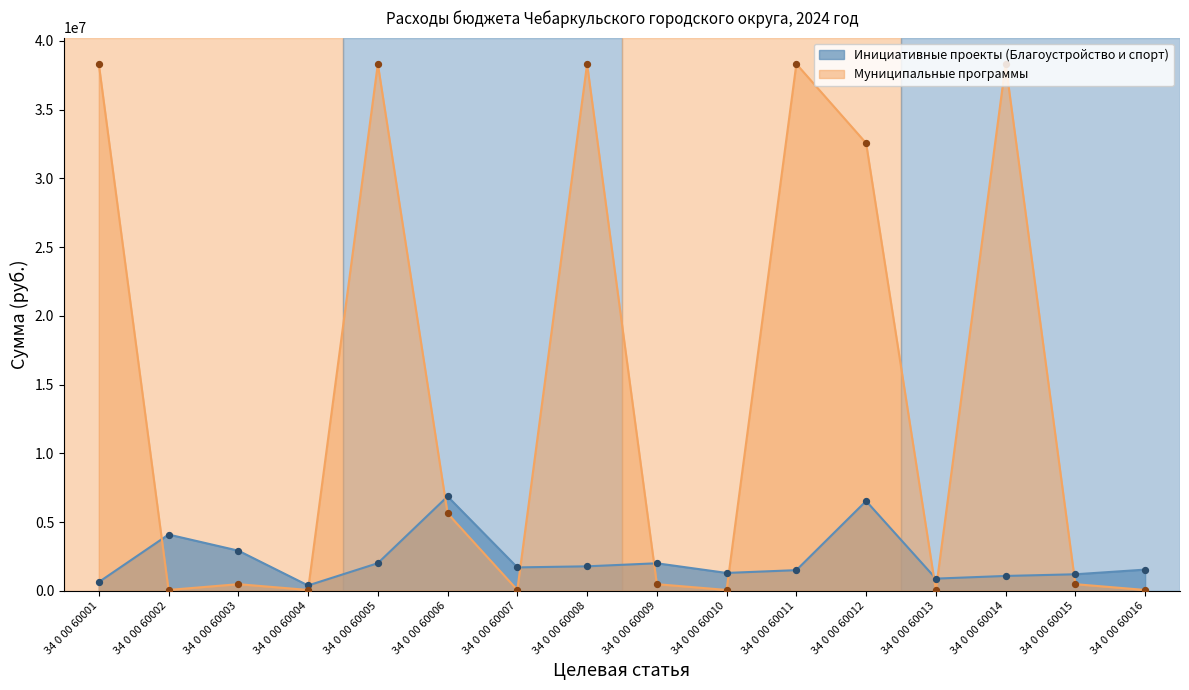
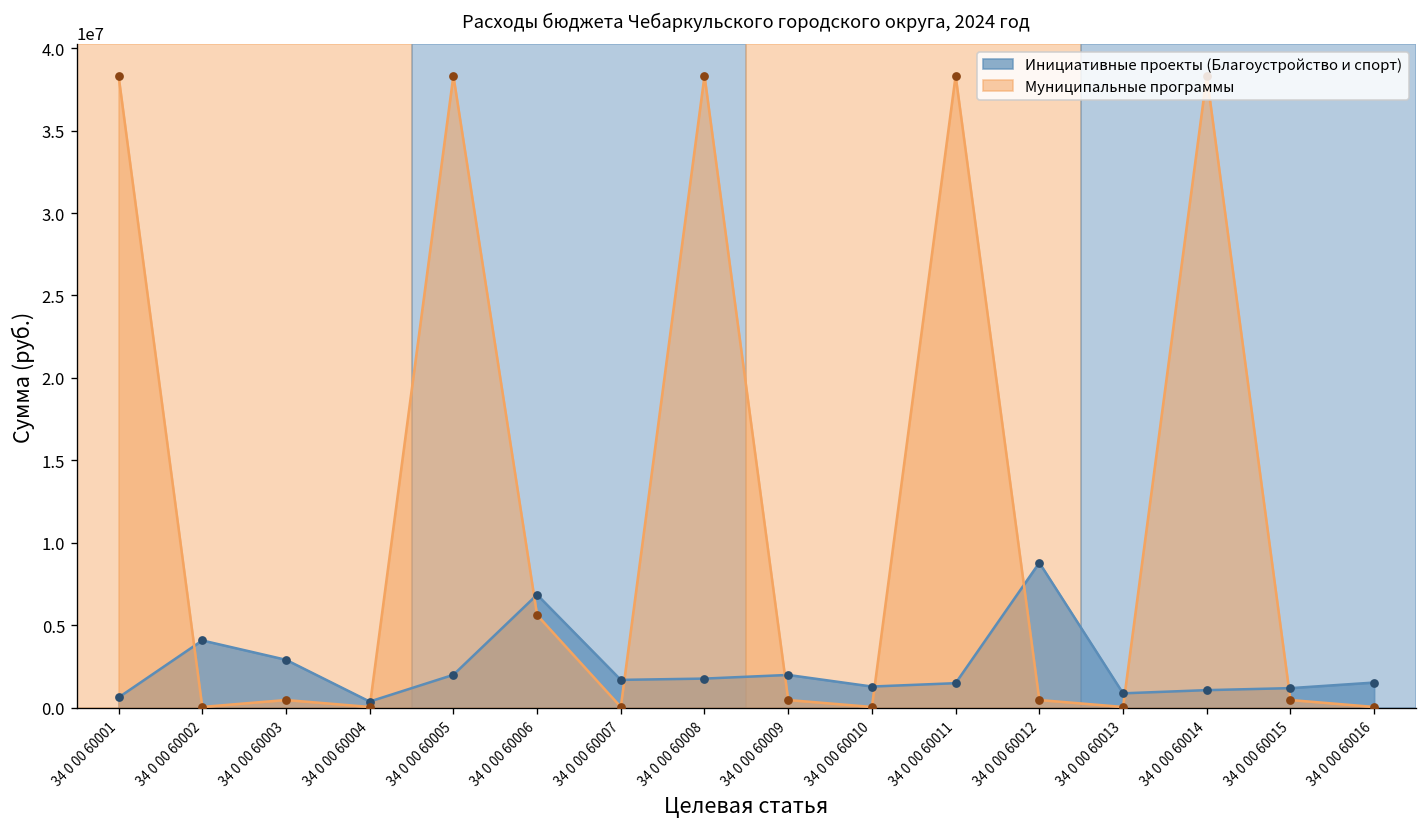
  {
    "Инициативные проекты (Благоустройство и спорт)": {
      "34 0 00 60001": 600000,
      "34 0 00 60002": 4100000,
      "34 0 00 60003": 2900000,
      "34 0 00 60004": 400000,
      "34 0 00 60005": 2000000,
      "34 0 00 60006": 6900000,
      "34 0 00 60007": 1700000,
      "34 0 00 60008": 1800000,
      "34 0 00 60009": 2000000,
      "34 0 00 60010": 1300000,
      "34 0 00 60011": 1500000,
-     "34 0 00 60012": 6500000,
+     "34 0 00 60012": 8800000,
      "34 0 00 60013": 900000,
      "34 0 00 60014": 1100000,
      "34 0 00 60015": 1200000,
      "34 0 00 60016": 1500000
    },
    "Муниципальные программы": {
      "34 0 00 60001": 38300000,
      "34 0 00 60002": 100000,
      "34 0 00 60003": 500000,
      "34 0 00 60004": 100000,
      "34 0 00 60005": 38300000,
      "34 0 00 60006": 5600000,
      "34 0 00 60007": 100000,
      "34 0 00 60008": 38300000,
      "34 0 00 60009": 500000,
      "34 0 00 60010": 100000,
      "34 0 00 60011": 38300000,
-     "34 0 00 60012": 32600000,
+     "34 0 00 60012": 500000,
      "34 0 00 60013": 100000,
      "34 0 00 60015": 500000,
      "34 0 00 60016": 100000
    }
  }
